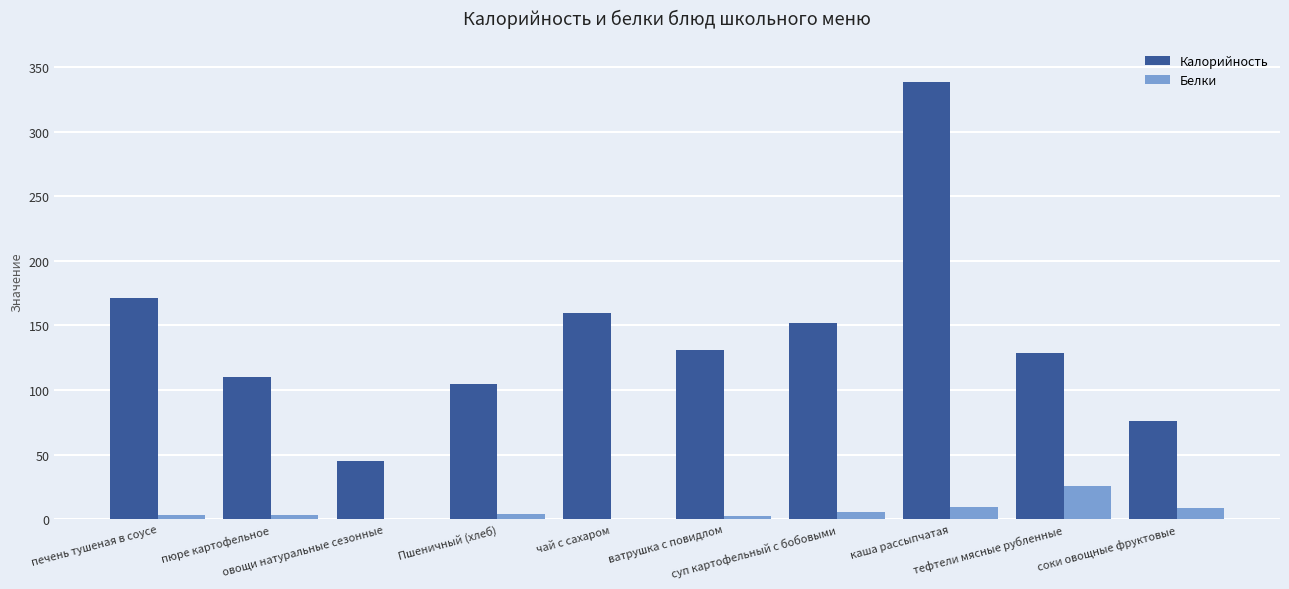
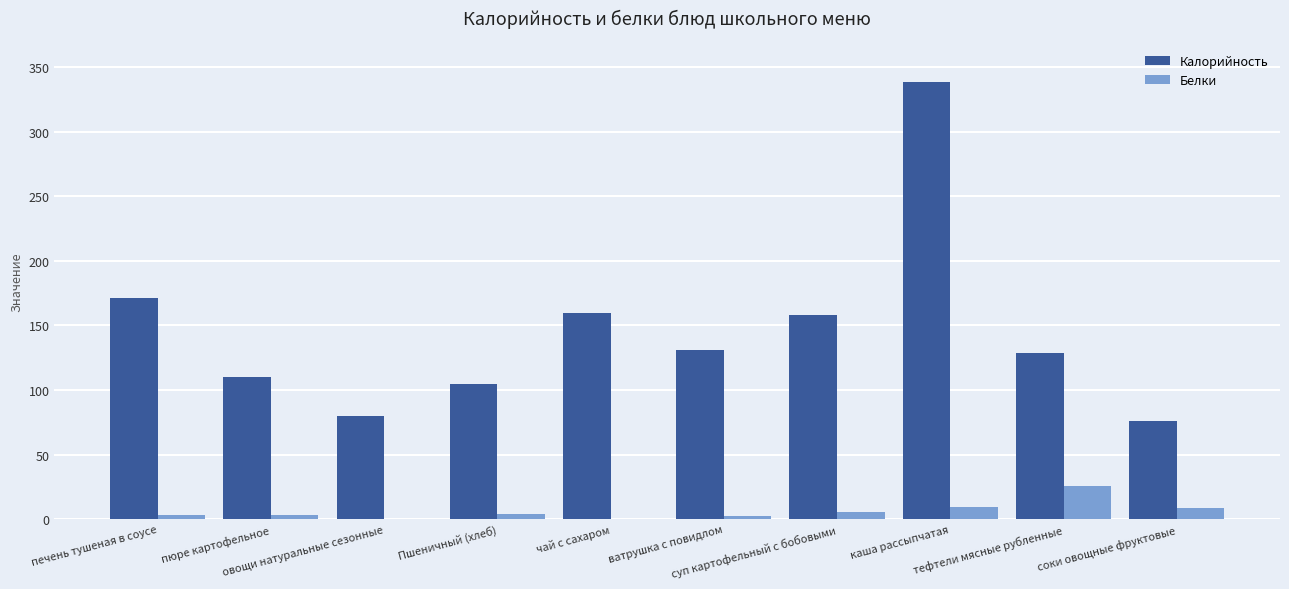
  {
    "Калорийность": {
      "печень тушеная в соусе": 171,
      "пюре картофельное": 110,
-     "овощи натуральные сезонные": 45,
+     "овощи натуральные сезонные": 80,
      "Пшеничный (хлеб)": 105,
      "чай с сахаром": 159,
      "ватрушка с повидлом": 131,
-     "суп картофельный с бобовыми": 152,
+     "суп картофельный с бобовыми": 158,
      "каша рассыпчатая": 338,
      "тефтели мясные рубленные": 129,
      "соки овощные фруктовые": 76
    },
    "Белки": {
      "печень тушеная в соусе": 4,
      "пюре картофельное": 3,
      "Пшеничный (хлеб)": 4,
      "ватрушка с повидлом": 2,
      "суп картофельный с бобовыми": 5,
      "каша рассыпчатая": 10,
      "тефтели мясные рубленные": 26,
      "соки овощные фруктовые": 9
    }
  }
